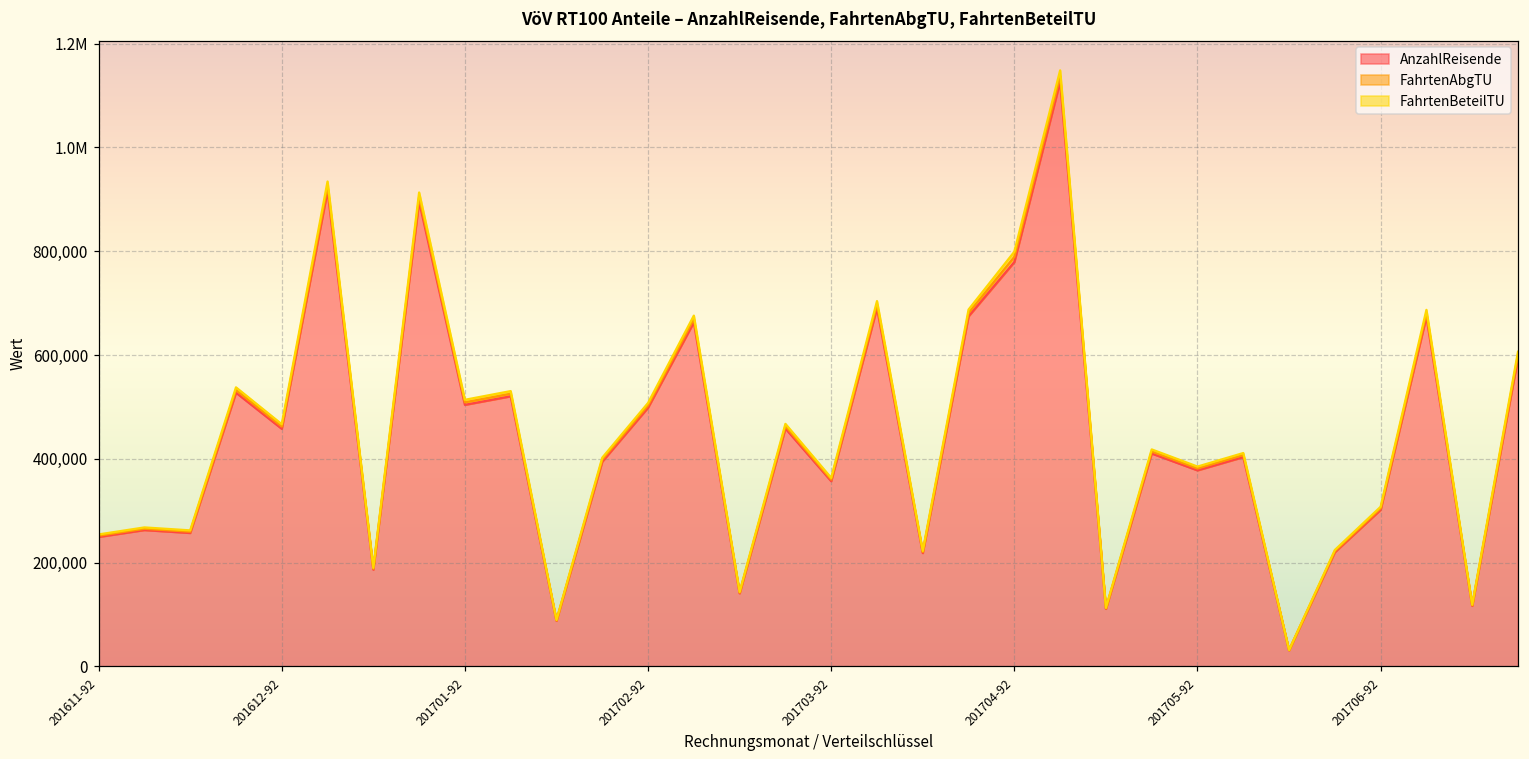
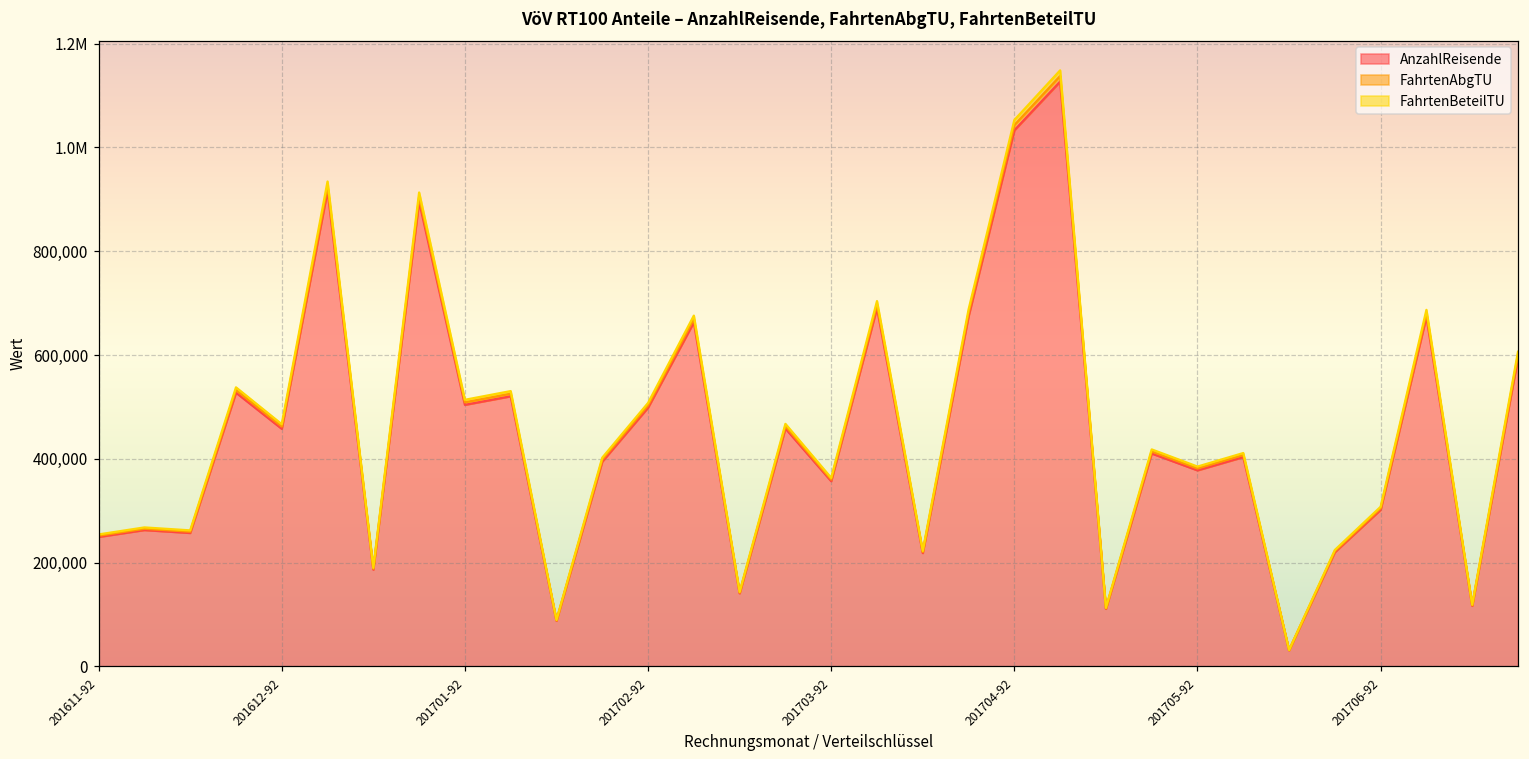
  {
    "AnzahlReisende": {
-     "201704-92": "780,000"
+     "201704-92": "1,030,000"
    }
  }
